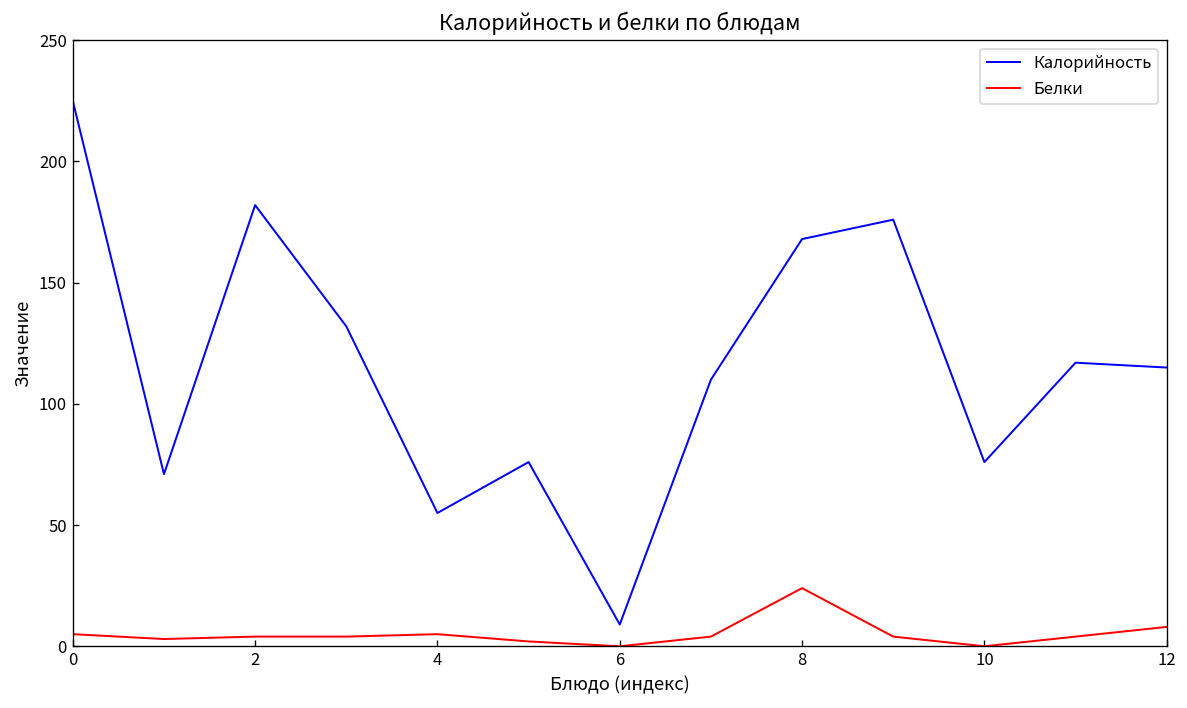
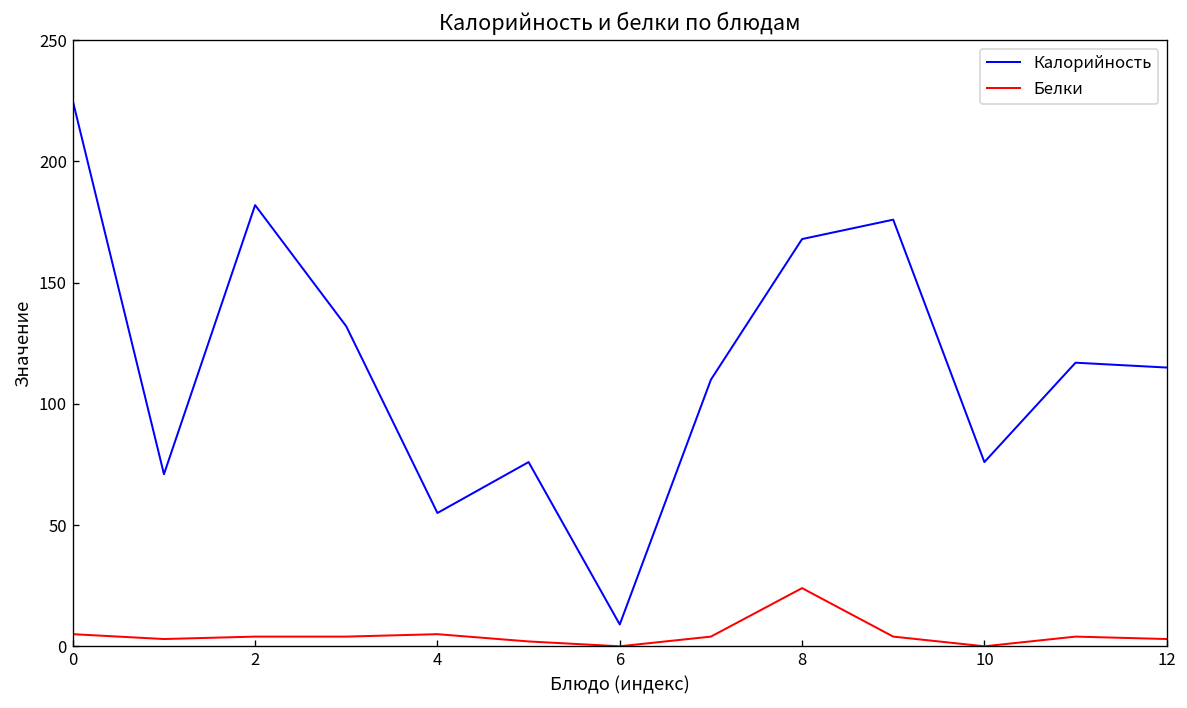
  {
    "Калорийность": {
      "0": 225,
      "2": 182,
      "4": 55,
      "6": 9,
      "8": 168,
      "10": 76,
      "12": 115
    },
    "Белки": {
      "0": 5,
      "2": 4,
      "4": 5,
      "6": 0,
      "8": 24,
      "10": 0,
-     "12": 8
+     "12": 3
    }
  }
